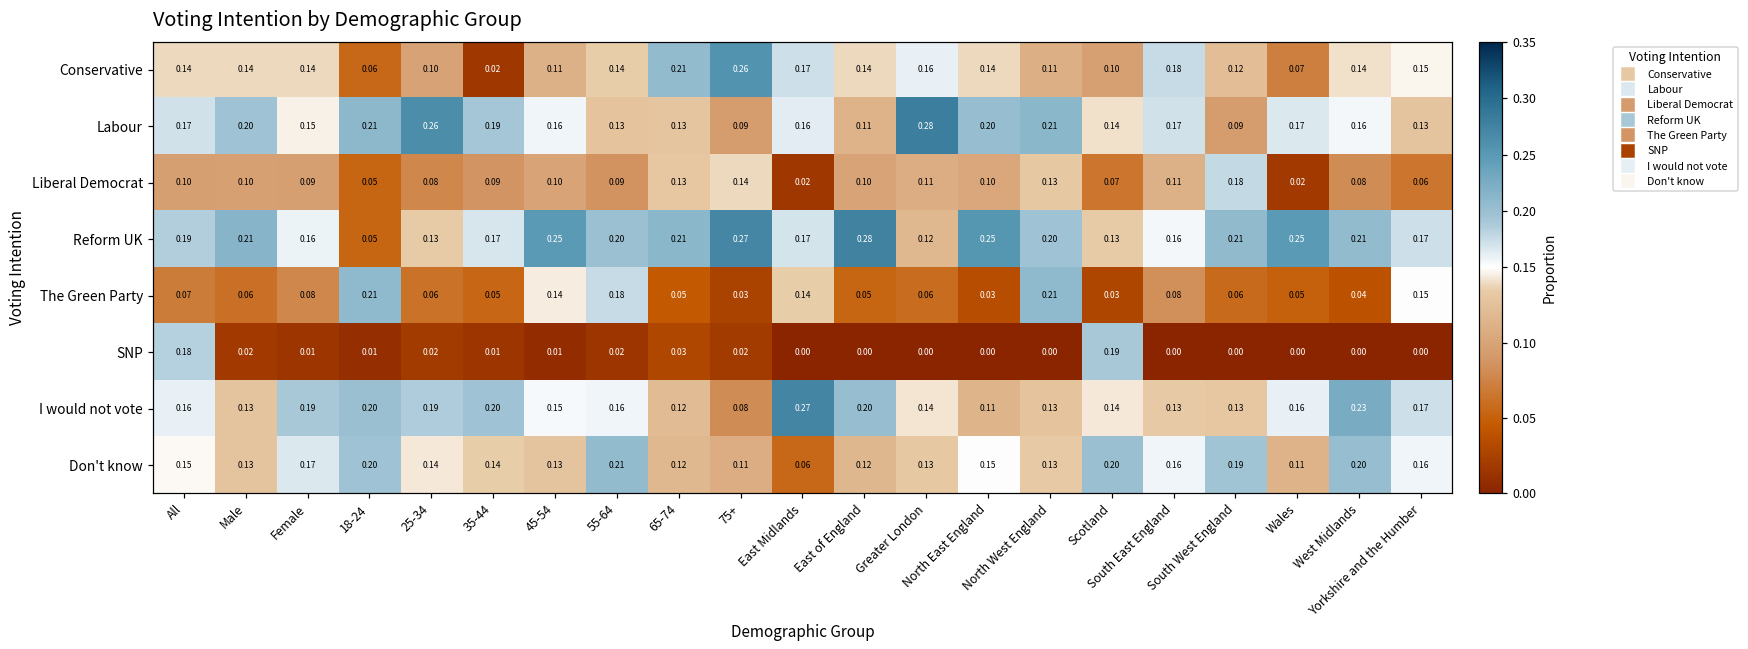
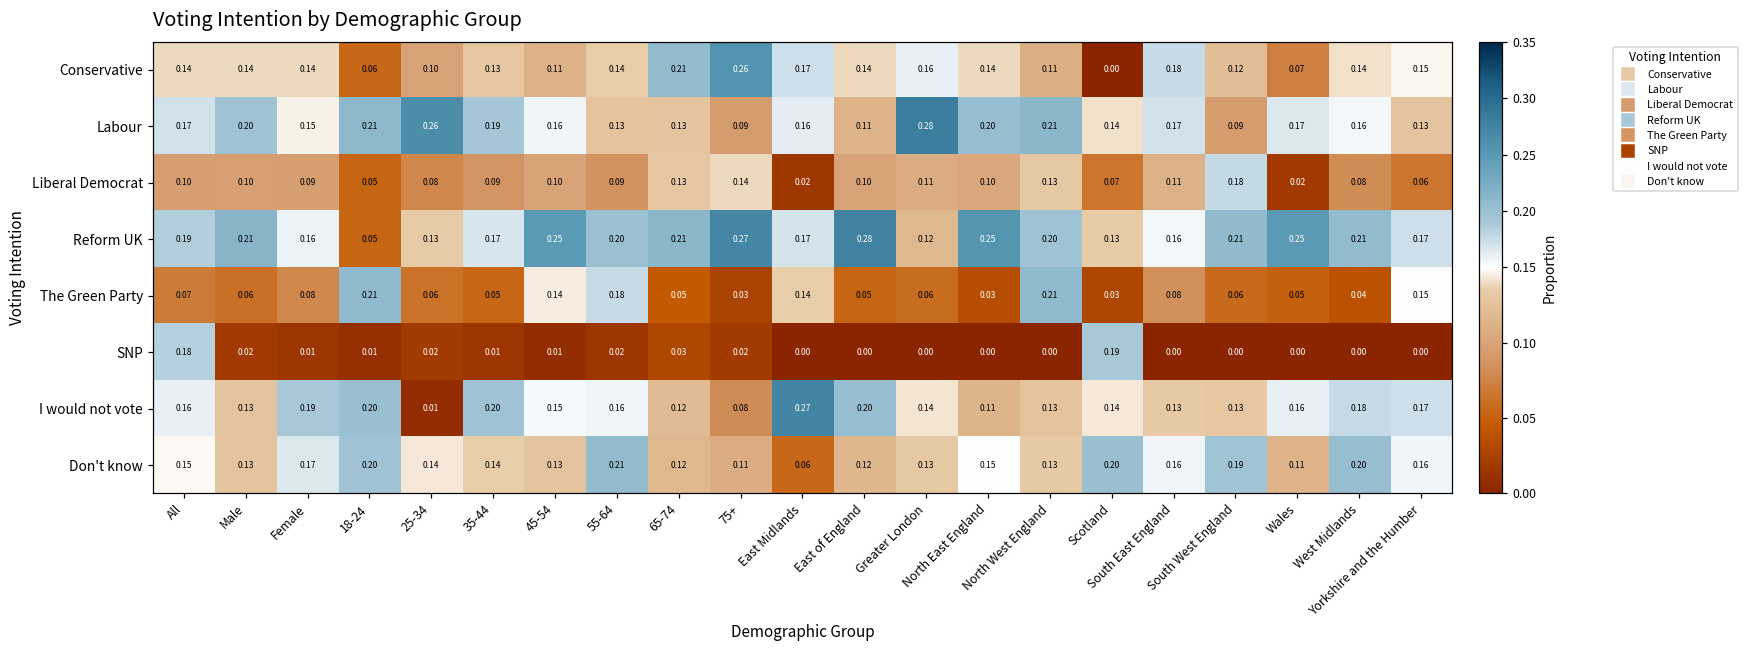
  {
    "Conservative": {
      "All": 0.14,
      "Male": 0.14,
      "Female": 0.14,
      "18-24": 0.06,
      "25-34": 0.10,
-     "35-44": 0.02,
+     "35-44": 0.13,
      "45-54": 0.11,
      "55-64": 0.14,
      "65-74": 0.21,
      "75+": 0.26,
      "East Midlands": 0.17,
      "East of England": 0.14,
      "Greater London": 0.16,
      "North East England": 0.14,
      "North West England": 0.11,
-     "Scotland": 0.10,
+     "Scotland": 0.00,
      "South East England": 0.18,
      "South West England": 0.12,
      "Wales": 0.07,
      "West Midlands": 0.14,
      "Yorkshire and the Humber": 0.15
    },
    "Labour": {
      "All": 0.17,
      "Male": 0.20,
      "Female": 0.15,
      "18-24": 0.21,
      "25-34": 0.26,
      "35-44": 0.19,
      "45-54": 0.16,
      "55-64": 0.13,
      "65-74": 0.13,
      "75+": 0.09,
      "East Midlands": 0.16,
      "East of England": 0.11,
      "Greater London": 0.28,
      "North East England": 0.20,
      "North West England": 0.21,
      "Scotland": 0.14,
      "South East England": 0.17,
      "South West England": 0.09,
      "Wales": 0.17,
      "West Midlands": 0.16,
      "Yorkshire and the Humber": 0.13
    },
    "Liberal Democrat": {
      "All": 0.10,
      "Male": 0.10,
      "Female": 0.09,
      "18-24": 0.05,
      "25-34": 0.08,
      "35-44": 0.09,
      "45-54": 0.10,
      "55-64": 0.09,
      "65-74": 0.13,
      "75+": 0.14,
      "East Midlands": 0.02,
      "East of England": 0.10,
      "Greater London": 0.11,
      "North East England": 0.10,
      "North West England": 0.13,
      "Scotland": 0.07,
      "South East England": 0.11,
      "South West England": 0.18,
      "Wales": 0.02,
      "West Midlands": 0.08,
      "Yorkshire and the Humber": 0.06
    },
    "Reform UK": {
      "All": 0.19,
      "Male": 0.21,
      "Female": 0.16,
      "18-24": 0.05,
      "25-34": 0.13,
      "35-44": 0.17,
      "45-54": 0.25,
      "55-64": 0.20,
      "65-74": 0.21,
      "75+": 0.27,
      "East Midlands": 0.17,
      "East of England": 0.28,
      "Greater London": 0.12,
      "North East England": 0.25,
      "North West England": 0.20,
      "Scotland": 0.13,
      "South East England": 0.16,
      "South West England": 0.21,
      "Wales": 0.25,
      "West Midlands": 0.21,
      "Yorkshire and the Humber": 0.17
    },
    "The Green Party": {
      "All": 0.07,
      "Male": 0.06,
      "Female": 0.08,
      "18-24": 0.21,
      "25-34": 0.06,
      "35-44": 0.05,
      "45-54": 0.14,
      "55-64": 0.18,
      "65-74": 0.05,
      "75+": 0.03,
      "East Midlands": 0.14,
      "East of England": 0.05,
      "Greater London": 0.06,
      "North East England": 0.03,
      "North West England": 0.21,
      "Scotland": 0.03,
      "South East England": 0.08,
      "South West England": 0.06,
      "Wales": 0.05,
      "West Midlands": 0.04,
      "Yorkshire and the Humber": 0.15
    },
    "SNP": {
      "All": 0.18,
      "Male": 0.02,
      "Female": 0.01,
      "18-24": 0.01,
      "25-34": 0.02,
      "35-44": 0.01,
      "45-54": 0.01,
      "55-64": 0.02,
      "65-74": 0.03,
      "75+": 0.02,
      "East Midlands": 0.00,
      "East of England": 0.00,
      "Greater London": 0.00,
      "North East England": 0.00,
      "North West England": 0.00,
      "Scotland": 0.19,
      "South East England": 0.00,
      "South West England": 0.00,
      "Wales": 0.00,
      "West Midlands": 0.00,
      "Yorkshire and the Humber": 0.00
    },
    "I would not vote": {
      "All": 0.16,
      "Male": 0.13,
      "Female": 0.19,
      "18-24": 0.20,
-     "25-34": 0.19,
+     "25-34": 0.01,
      "35-44": 0.20,
      "45-54": 0.15,
      "55-64": 0.16,
      "65-74": 0.12,
      "75+": 0.08,
      "East Midlands": 0.27,
      "East of England": 0.20,
      "Greater London": 0.14,
      "North East England": 0.11,
      "North West England": 0.13,
      "Scotland": 0.14,
      "South East England": 0.13,
      "South West England": 0.13,
      "Wales": 0.16,
-     "West Midlands": 0.23,
+     "West Midlands": 0.18,
      "Yorkshire and the Humber": 0.17
    },
    "Don't know": {
      "All": 0.15,
      "Male": 0.13,
      "Female": 0.17,
      "18-24": 0.20,
      "25-34": 0.14,
      "35-44": 0.14,
      "45-54": 0.13,
      "55-64": 0.21,
      "65-74": 0.12,
      "75+": 0.11,
      "East Midlands": 0.06,
      "East of England": 0.12,
      "Greater London": 0.13,
      "North East England": 0.15,
      "North West England": 0.13,
      "Scotland": 0.20,
      "South East England": 0.16,
      "South West England": 0.19,
      "Wales": 0.11,
      "West Midlands": 0.20,
      "Yorkshire and the Humber": 0.16
    }
  }
